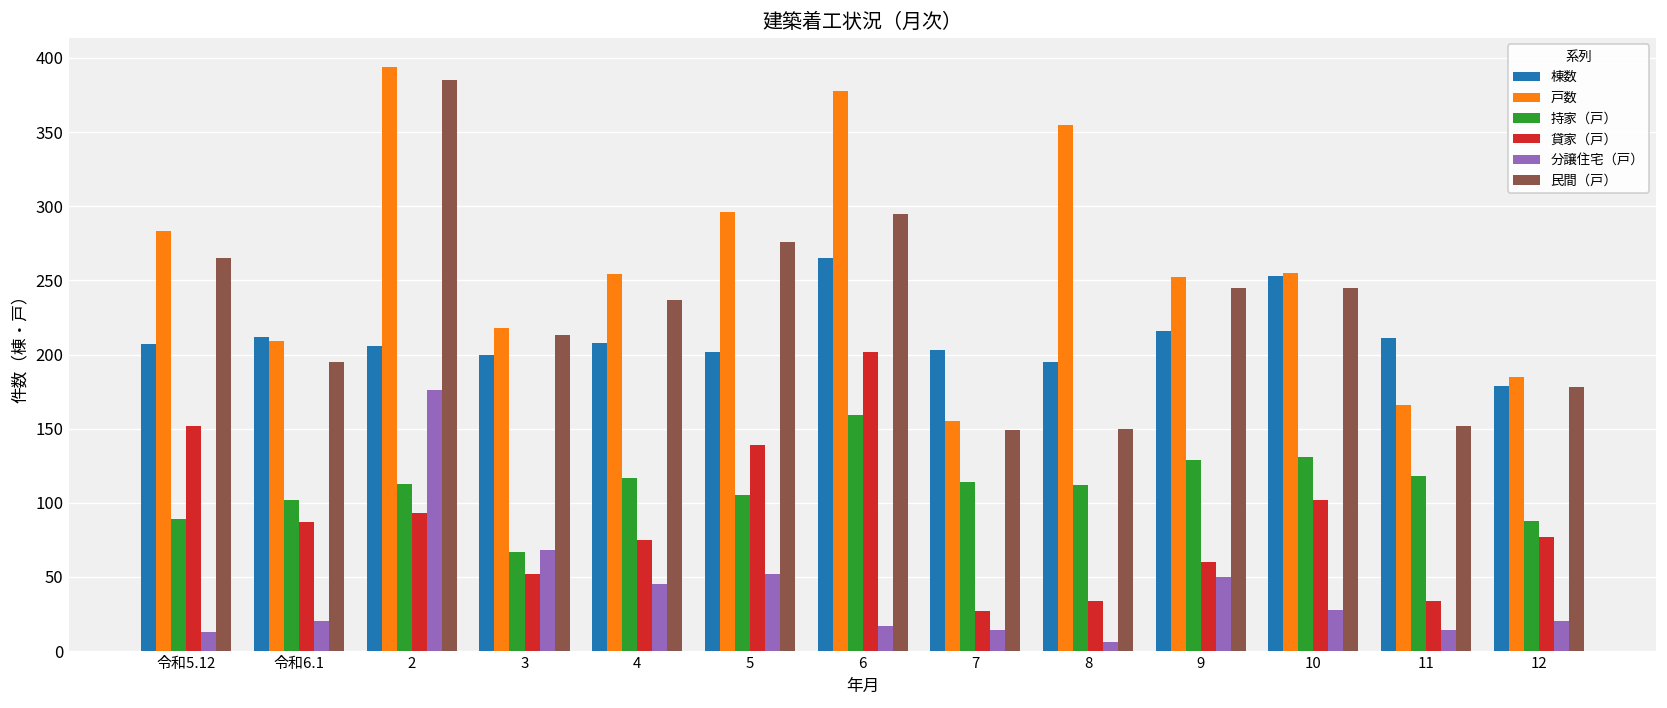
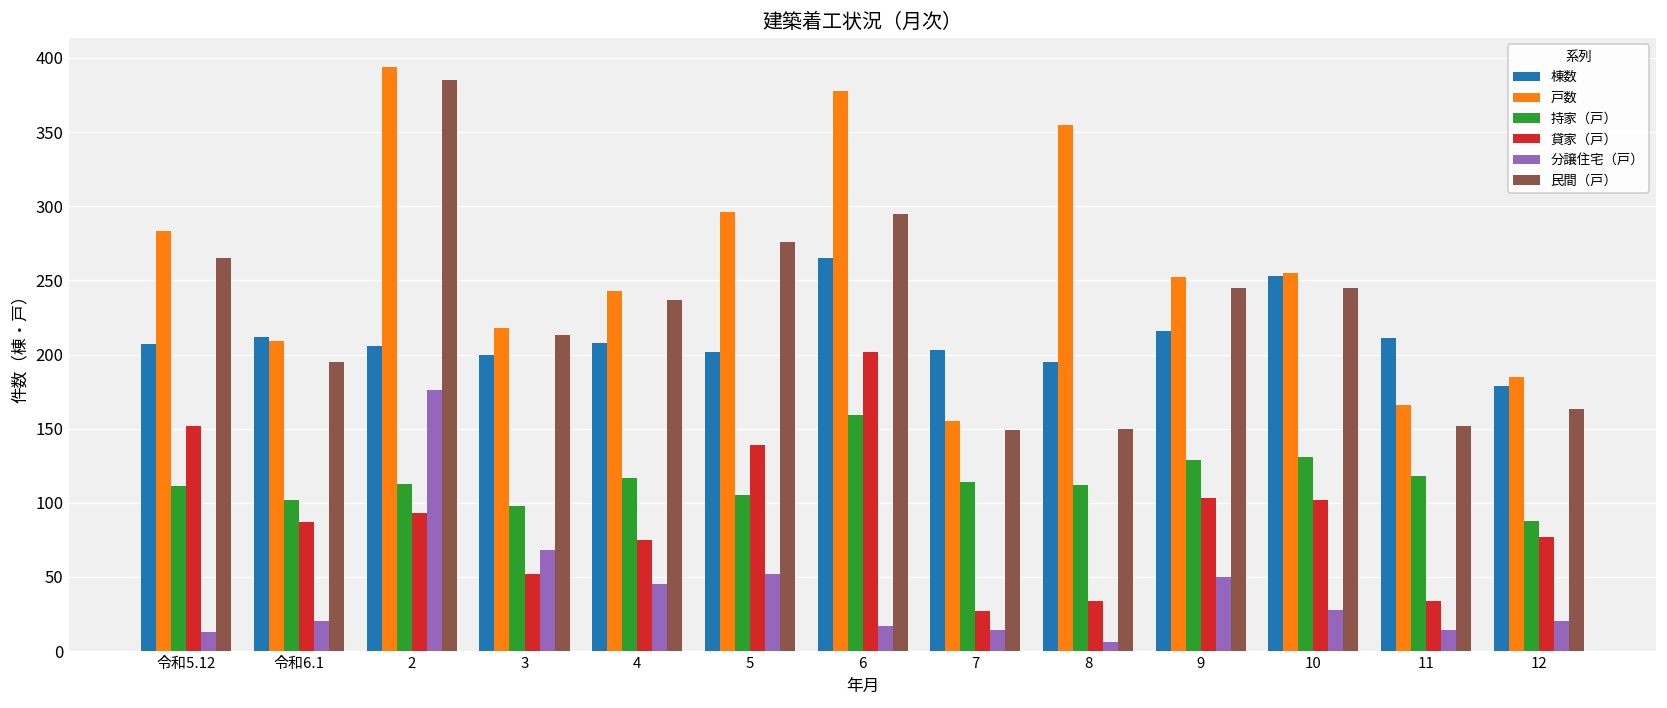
  {
    "棟数": {
      "令和5.12": 207,
      "令和6.1": 212,
      "2": 206,
      "3": 200,
      "4": 208,
      "5": 202,
      "6": 265,
      "7": 203,
      "8": 195,
      "9": 216,
      "10": 253,
      "11": 211,
      "12": 179
    },
    "戸数": {
      "令和5.12": 283,
      "令和6.1": 209,
      "2": 394,
      "3": 218,
-     "4": 254,
+     "4": 243,
      "5": 296,
      "6": 378,
      "7": 155,
      "8": 355,
      "9": 252,
      "10": 255,
      "11": 166,
      "12": 185
    },
    "持家（戸）": {
-     "令和5.12": 89,
+     "令和5.12": 111,
      "令和6.1": 102,
      "2": 113,
-     "3": 67,
+     "3": 98,
      "4": 117,
      "5": 105,
      "6": 159,
      "7": 114,
      "8": 112,
      "9": 129,
      "10": 131,
      "11": 118,
      "12": 88
    },
    "貸家（戸）": {
      "令和5.12": 152,
      "令和6.1": 87,
      "2": 93,
      "3": 52,
      "4": 75,
      "5": 139,
      "6": 202,
      "7": 27,
      "8": 34,
-     "9": 60,
+     "9": 103,
      "10": 102,
      "11": 34,
      "12": 77
    },
    "分譲住宅（戸）": {
      "令和5.12": 13,
      "令和6.1": 20,
      "2": 176,
      "3": 68,
      "4": 45,
      "5": 52,
      "6": 17,
      "7": 14,
      "8": 6,
      "9": 50,
      "10": 28,
      "11": 14,
      "12": 20
    },
    "民間（戸）": {
      "令和5.12": 265,
      "令和6.1": 195,
      "2": 385,
      "3": 213,
      "4": 237,
      "5": 276,
      "6": 295,
      "7": 149,
      "8": 150,
      "9": 245,
      "10": 245,
      "11": 152,
-     "12": 178
+     "12": 163
    }
  }
